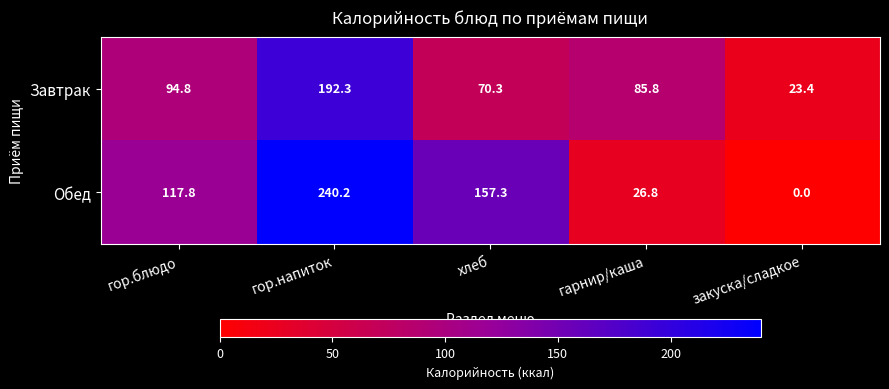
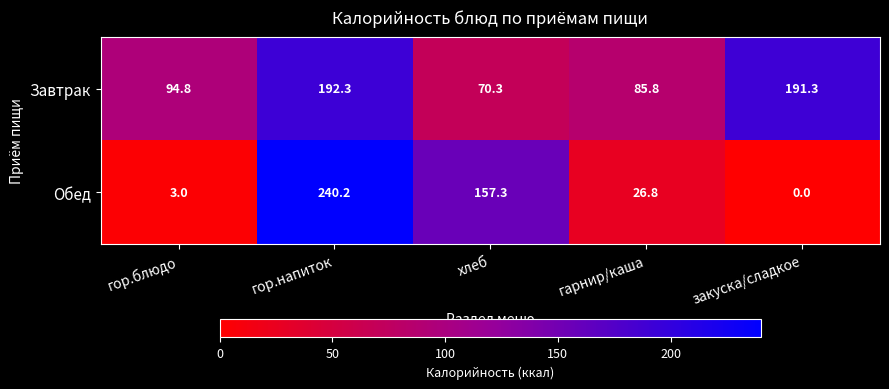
  {
    "Завтрак": {
      "гор.блюдо": 94.8,
      "гор.напиток": 192.3,
      "хлеб": 70.3,
      "гарнир/каша": 85.8,
-     "закуска/сладкое": 23.4
+     "закуска/сладкое": 191.3
    },
    "Обед": {
-     "гор.блюдо": 117.8,
+     "гор.блюдо": 3.0,
      "гор.напиток": 240.2,
      "хлеб": 157.3,
      "гарнир/каша": 26.8,
      "закуска/сладкое": 0.0
    }
  }
